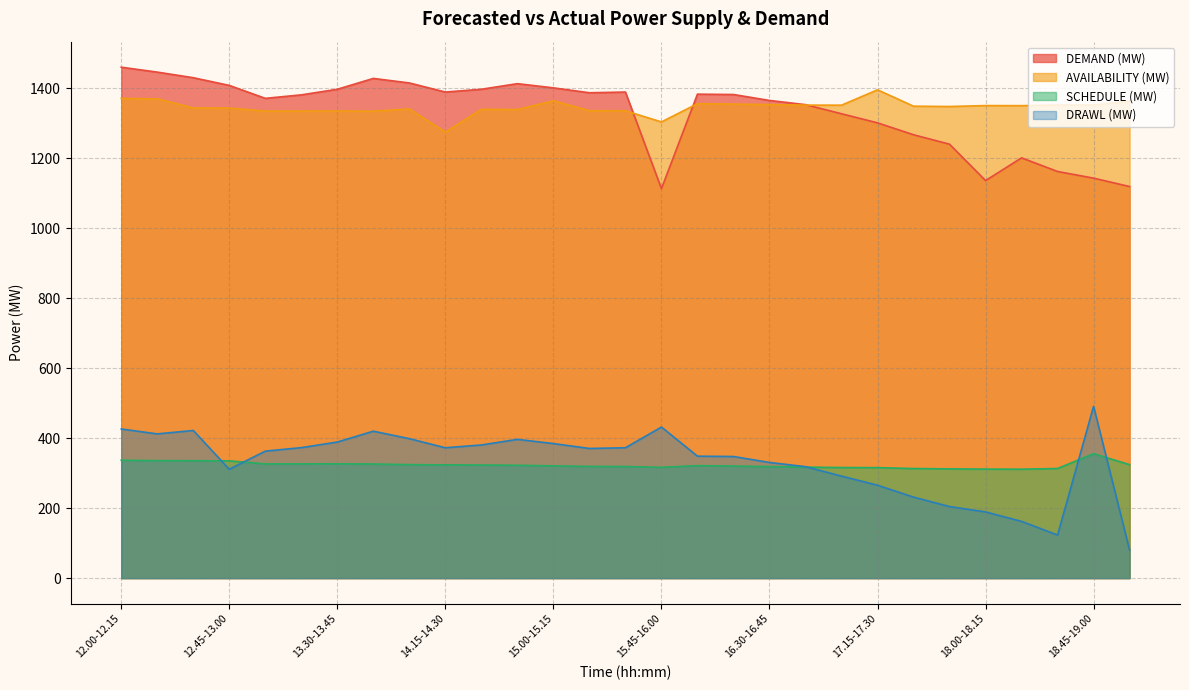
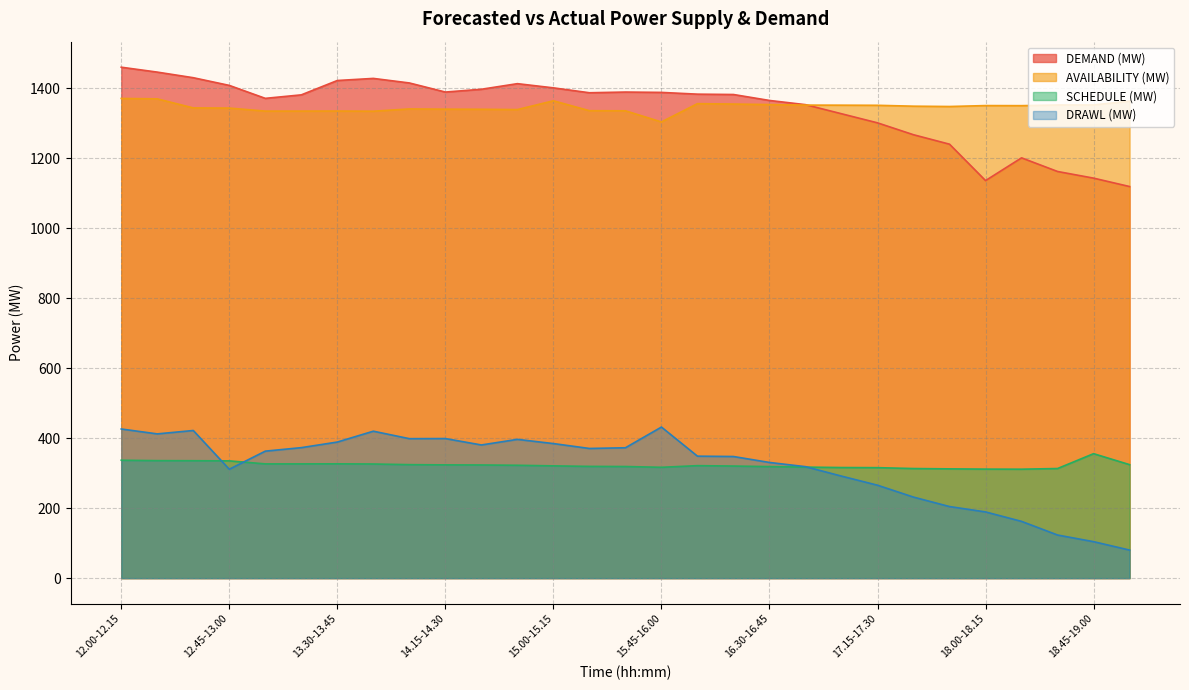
  {
    "DEMAND (MW)": {
      "12.00-12.15": 1460,
      "12.45-13.00": 1410,
-     "13.30-13.45": 1400,
+     "13.30-13.45": 1420,
      "14.15-14.30": 1390,
      "15.00-15.15": 1400,
-     "15.45-16.00": 1110,
+     "15.45-16.00": 1390,
      "16.30-16.45": 1370,
      "17.15-17.30": 1300,
      "18.00-18.15": 1140,
      "18.45-19.00": 1140
    },
    "AVAILABILITY (MW)": {
      "12.00-12.15": 1370,
      "12.45-13.00": 1340,
      "13.30-13.45": 1330,
-     "14.15-14.30": 1270,
+     "14.15-14.30": 1340,
      "15.00-15.15": 1360,
      "15.45-16.00": 1300,
      "16.30-16.45": 1350,
-     "17.15-17.30": 1400,
+     "17.15-17.30": 1350,
      "18.00-18.15": 1350
    },
    "SCHEDULE (MW)": {
      "12.00-12.15": 340,
      "12.45-13.00": 340,
      "13.30-13.45": 330,
      "14.15-14.30": 320,
      "15.00-15.15": 320,
      "15.45-16.00": 320,
      "16.30-16.45": 320,
      "17.15-17.30": 320,
      "18.00-18.15": 310,
      "18.45-19.00": 360
    },
    "DRAWL (MW)": {
      "12.00-12.15": 430,
      "12.45-13.00": 310,
      "13.30-13.45": 390,
-     "14.15-14.30": 370,
+     "14.15-14.30": 400,
      "15.00-15.15": 380,
      "15.45-16.00": 430,
      "16.30-16.45": 330,
      "17.15-17.30": 270,
      "18.00-18.15": 190,
-     "18.45-19.00": 490
+     "18.45-19.00": 100
    }
  }
